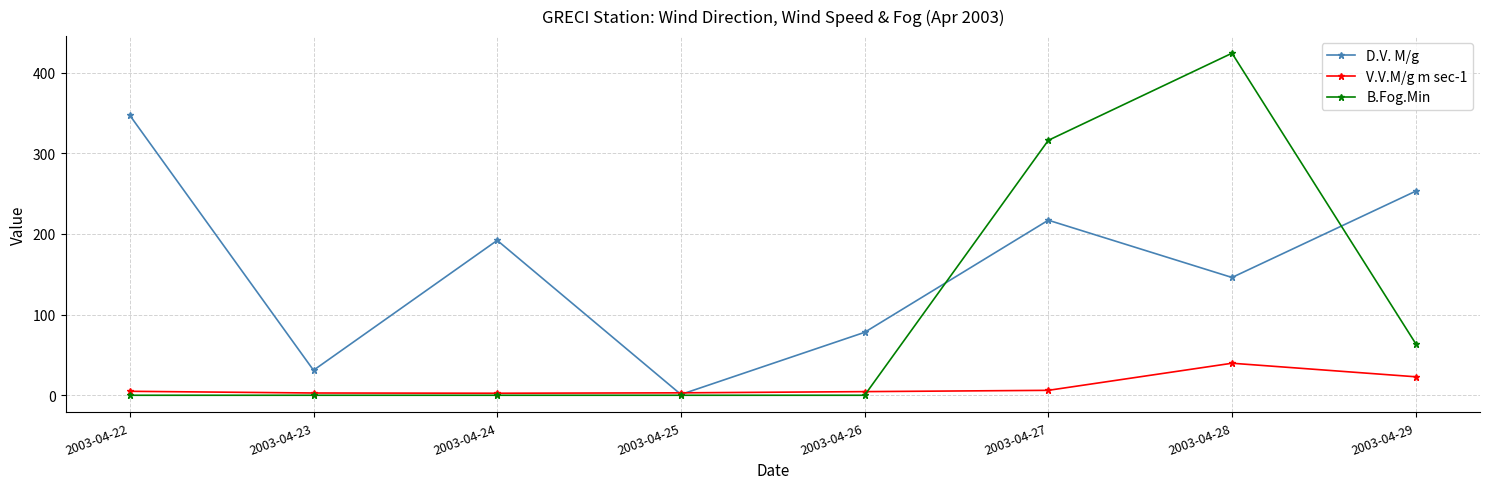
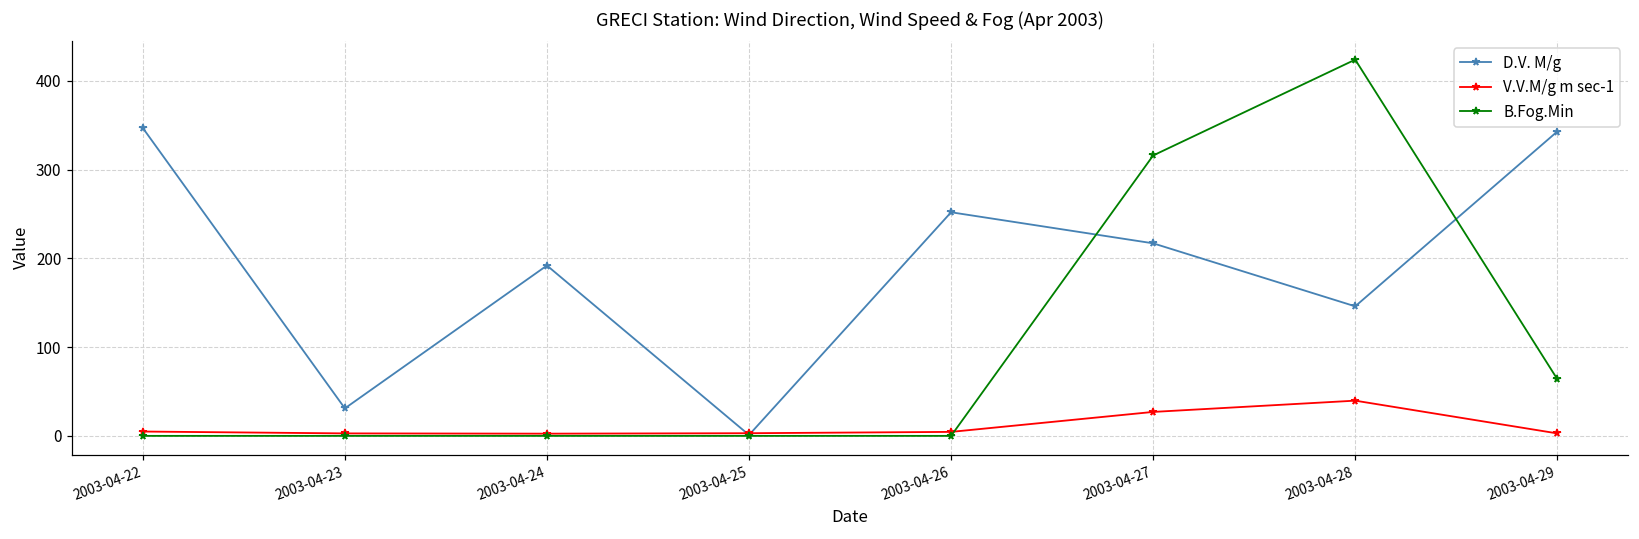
  {
    "D.V. M/g": {
      "2003-04-22": 350,
      "2003-04-23": 30,
      "2003-04-24": 190,
-     "2003-04-26": 80,
+     "2003-04-26": 250,
      "2003-04-27": 220,
      "2003-04-28": 150,
-     "2003-04-29": 250
+     "2003-04-29": 340
    },
    "V.V.M/g m sec-1": {
      "2003-04-22": 0,
      "2003-04-26": 0,
-     "2003-04-27": 10,
+     "2003-04-27": 30,
      "2003-04-28": 40,
-     "2003-04-29": 20
+     "2003-04-29": 0
    },
    "B.Fog.Min": {
      "2003-04-22": 0,
      "2003-04-26": 0,
      "2003-04-27": 320,
      "2003-04-28": 420,
      "2003-04-29": 60
    }
  }
